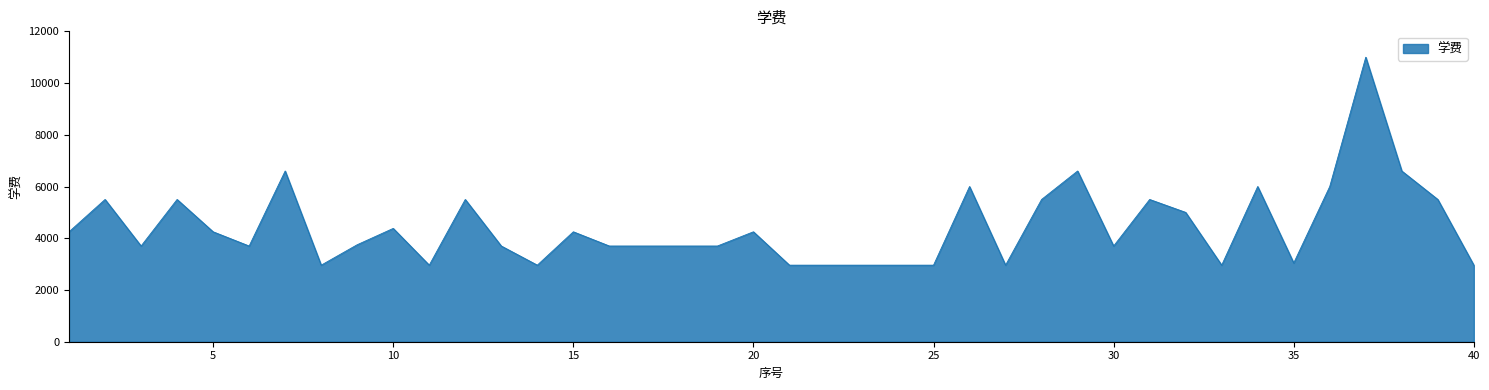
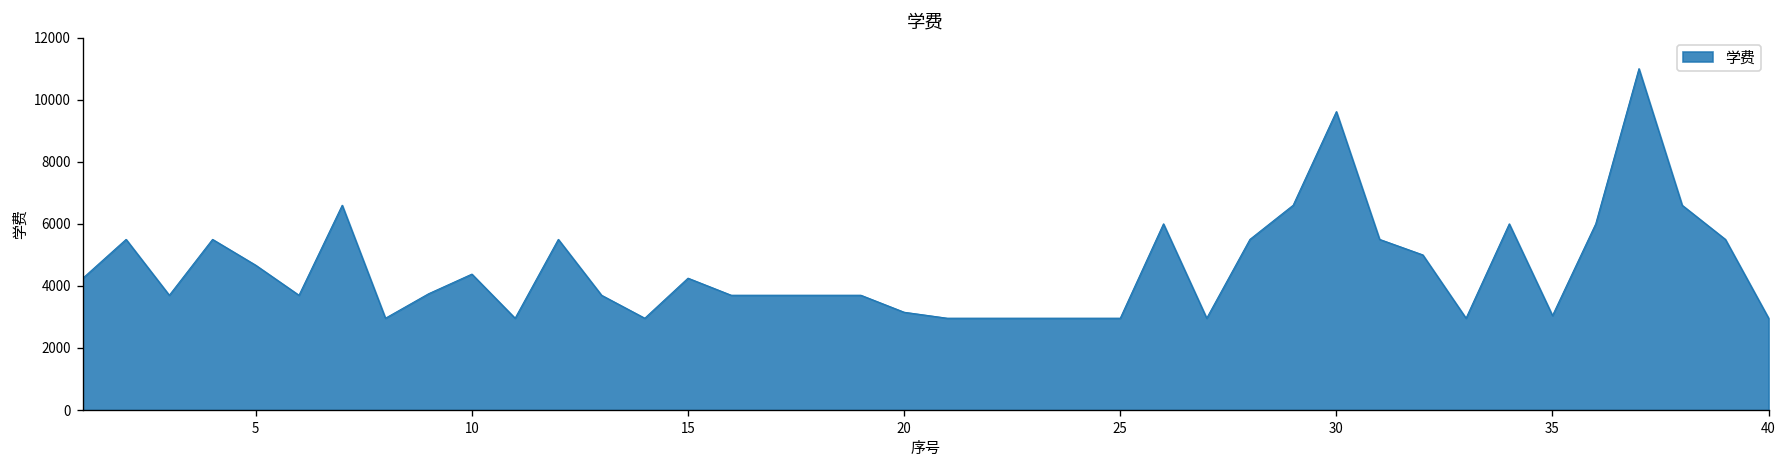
  {
-   "5": 4300,
+   "5": 4700,
    "10": 4400,
    "15": 4300,
-   "20": 4300,
+   "20": 3200,
    "25": 3000,
-   "30": 3700,
+   "30": 9600,
    "35": 3000,
    "40": 3000
  }
